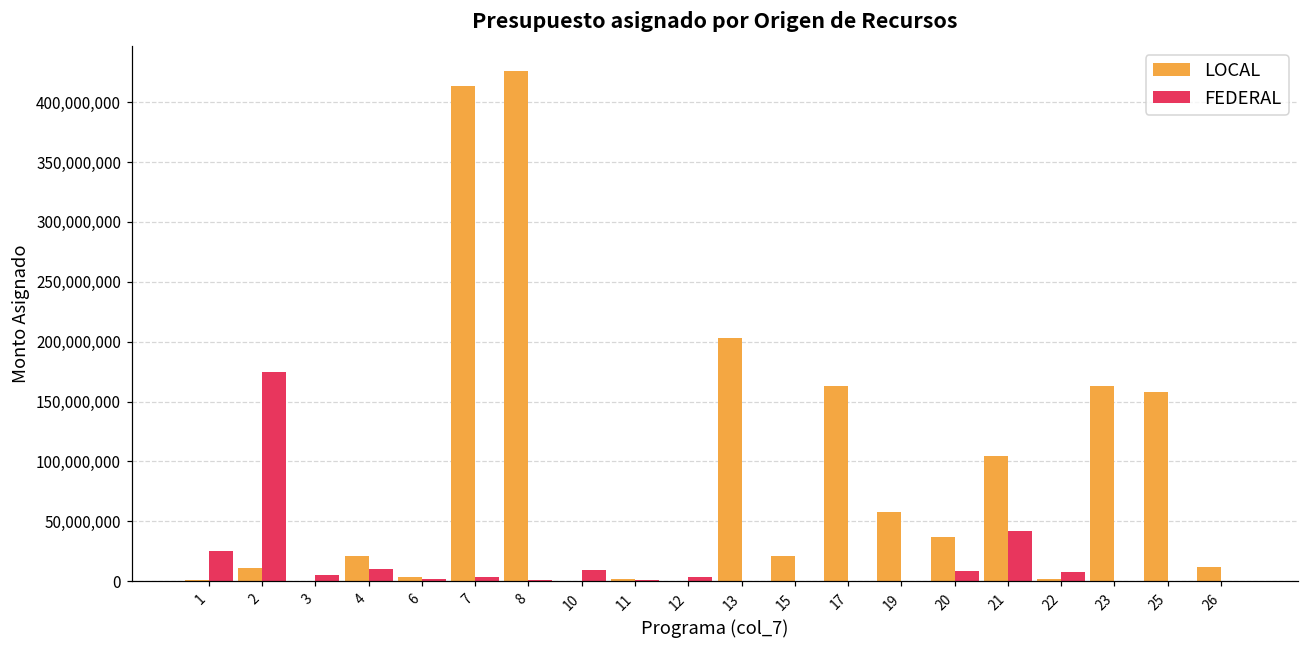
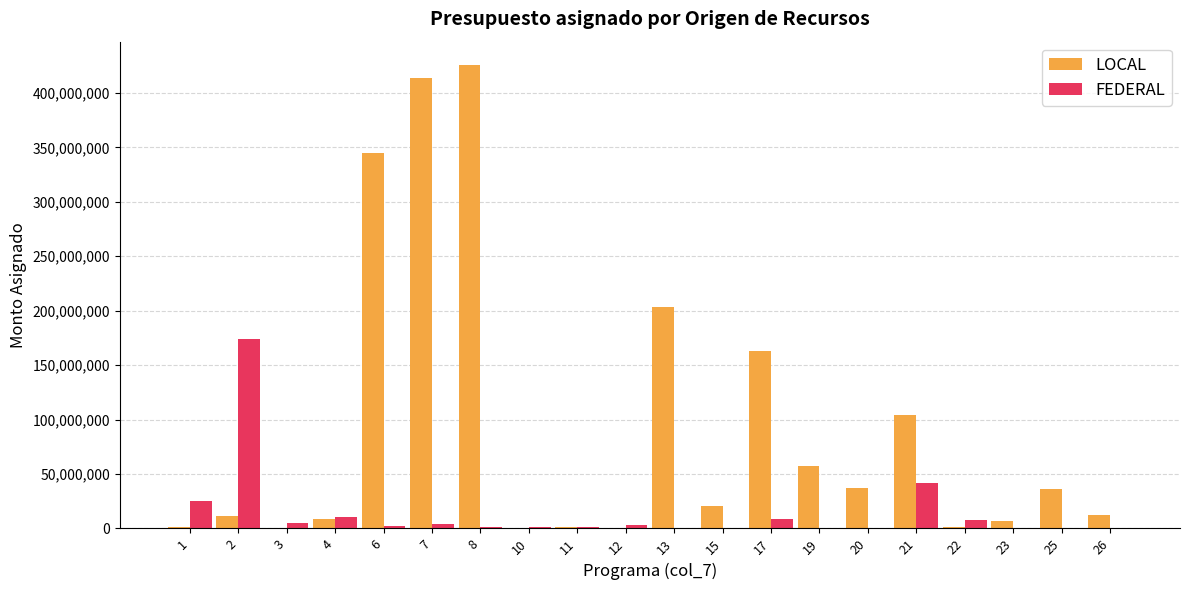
  {
    "LOCAL": {
      "2": "11,000,000",
-     "4": "21,000,000",
-     "6": "3,000,000",
+     "4": "9,000,000",
+     "6": "345,000,000",
      "7": "413,000,000",
      "8": "426,000,000",
      "13": "203,000,000",
      "15": "21,000,000",
      "17": "163,000,000",
      "19": "58,000,000",
      "20": "37,000,000",
      "21": "104,000,000",
-     "23": "163,000,000",
-     "25": "158,000,000",
+     "23": "7,000,000",
+     "25": "36,000,000",
      "26": "12,000,000"
    },
    "FEDERAL": {
      "1": "26,000,000",
      "2": "174,000,000",
      "3": "5,000,000",
      "4": "11,000,000",
      "7": "4,000,000",
-     "10": "10,000,000",
+     "10": "1,000,000",
      "12": "4,000,000",
      "13": "0",
      "15": "0",
-     "17": "0",
+     "17": "9,000,000",
      "19": "0",
-     "20": "9,000,000",
+     "20": "0",
      "21": "42,000,000",
      "22": "8,000,000",
      "23": "0",
      "25": "0",
      "26": "0"
    }
  }
